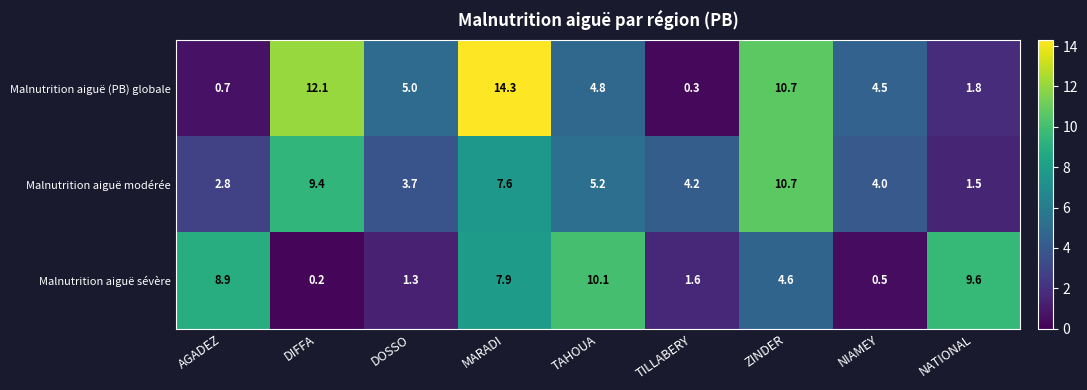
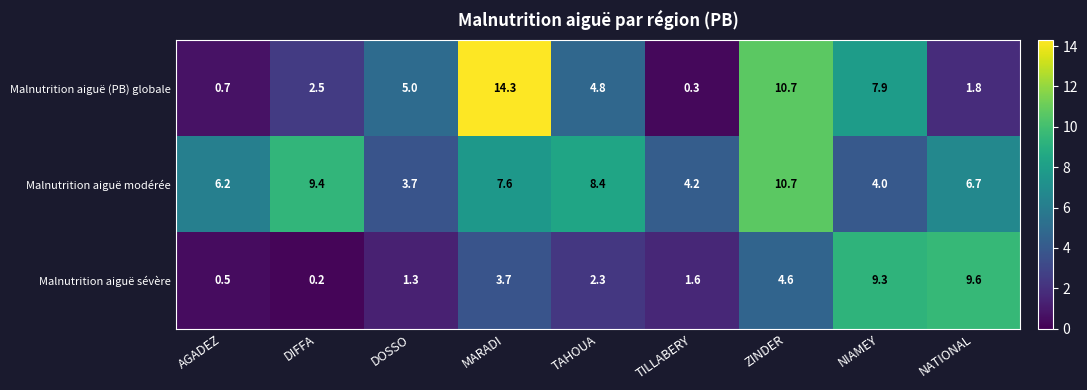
  {
    "Malnutrition aiguë (PB) globale": {
      "AGADEZ": 0.7,
-     "DIFFA": 12.1,
+     "DIFFA": 2.5,
      "DOSSO": 5.0,
      "MARADI": 14.3,
      "TAHOUA": 4.8,
      "TILLABERY": 0.3,
      "ZINDER": 10.7,
-     "NIAMEY": 4.5,
+     "NIAMEY": 7.9,
      "NATIONAL": 1.8
    },
    "Malnutrition aiguë modérée": {
-     "AGADEZ": 2.8,
+     "AGADEZ": 6.2,
      "DIFFA": 9.4,
      "DOSSO": 3.7,
      "MARADI": 7.6,
-     "TAHOUA": 5.2,
+     "TAHOUA": 8.4,
      "TILLABERY": 4.2,
      "ZINDER": 10.7,
      "NIAMEY": 4.0,
-     "NATIONAL": 1.5
+     "NATIONAL": 6.7
    },
    "Malnutrition aiguë sévère": {
-     "AGADEZ": 8.9,
+     "AGADEZ": 0.5,
      "DIFFA": 0.2,
      "DOSSO": 1.3,
-     "MARADI": 7.9,
-     "TAHOUA": 10.1,
+     "MARADI": 3.7,
+     "TAHOUA": 2.3,
      "TILLABERY": 1.6,
      "ZINDER": 4.6,
-     "NIAMEY": 0.5,
+     "NIAMEY": 9.3,
      "NATIONAL": 9.6
    }
  }
